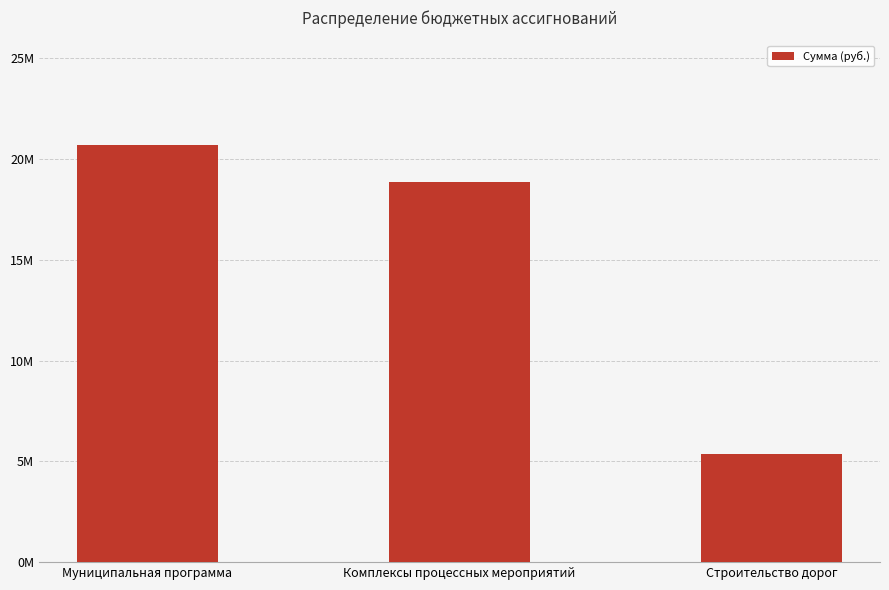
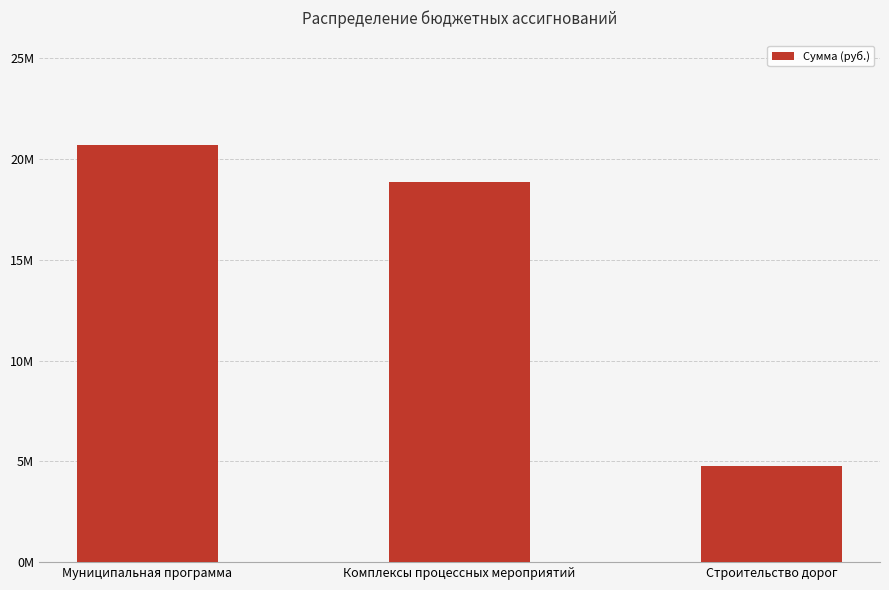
  {
    "Муниципальная программа": 20700000,
    "Комплексы процессных мероприятий": 18900000,
-   "Строительство дорог": 5400000
+   "Строительство дорог": 4800000
  }
